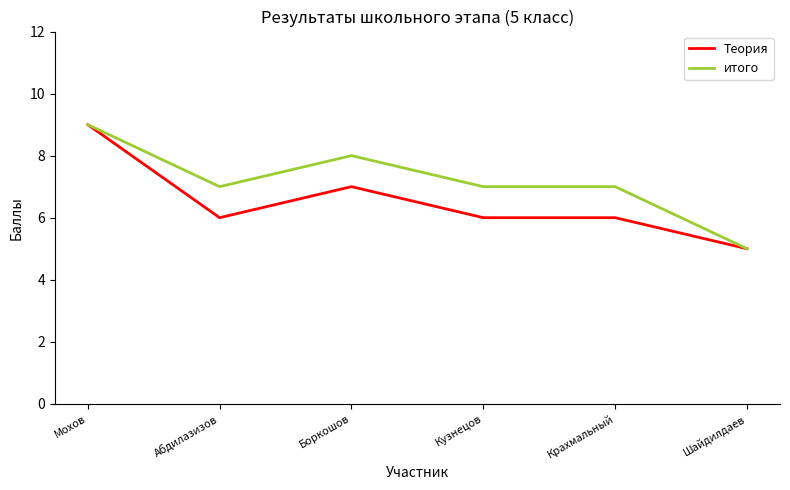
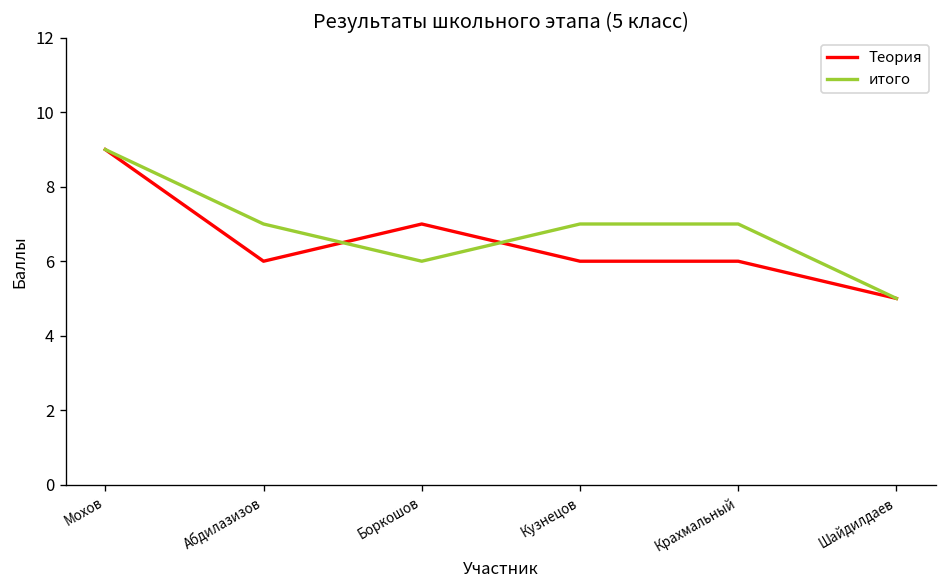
  {
    "Теория": {
      "Абдилазизов": 6,
      "Боркошов": 7,
      "Кузнецов": 6,
      "Крахмальный": 6
    },
    "итого": {
      "Абдилазизов": 7,
-     "Боркошов": 8,
+     "Боркошов": 6,
      "Кузнецов": 7,
      "Крахмальный": 7
    }
  }
